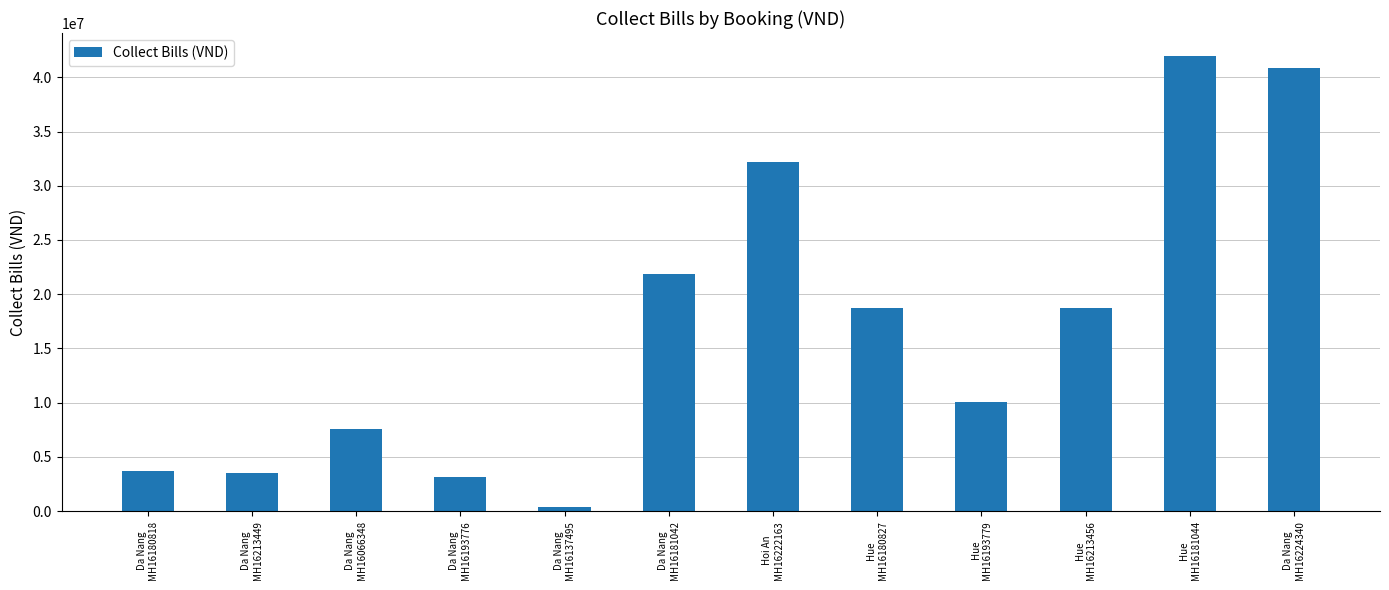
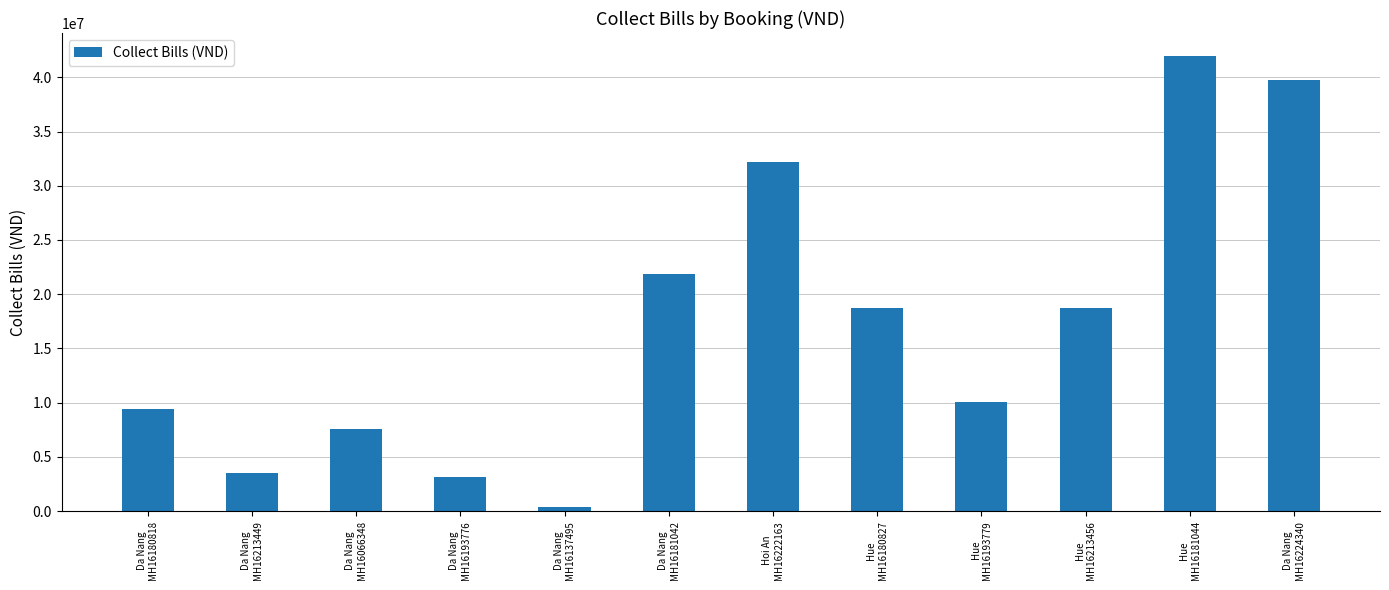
  {
-   "Da Nang MH16180818": 3700000,
+   "Da Nang MH16180818": 9400000,
    "Da Nang MH16213449": 3500000,
    "Da Nang MH16066348": 7500000,
    "Da Nang MH16193776": 3100000,
    "Da Nang MH16137495": 400000,
    "Da Nang MH16181042": 21900000,
    "Hoi An MH16222163": 32200000,
    "Hue MH16180827": 18800000,
    "Hue MH16193779": 10000000,
    "Hue MH16213456": 18800000,
    "Hue MH16181044": 42000000,
-   "Da Nang MH16224340": 40900000
+   "Da Nang MH16224340": 39700000
  }
